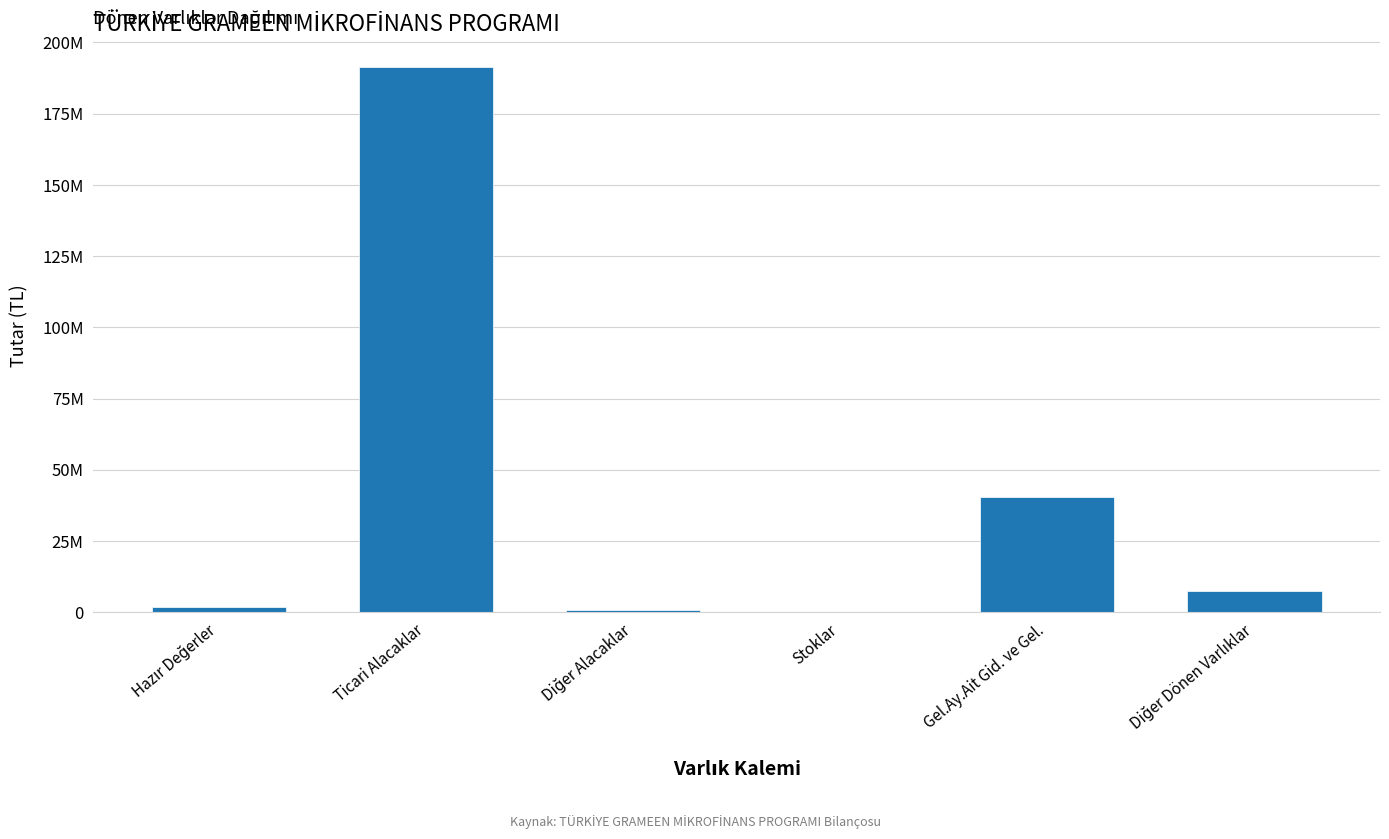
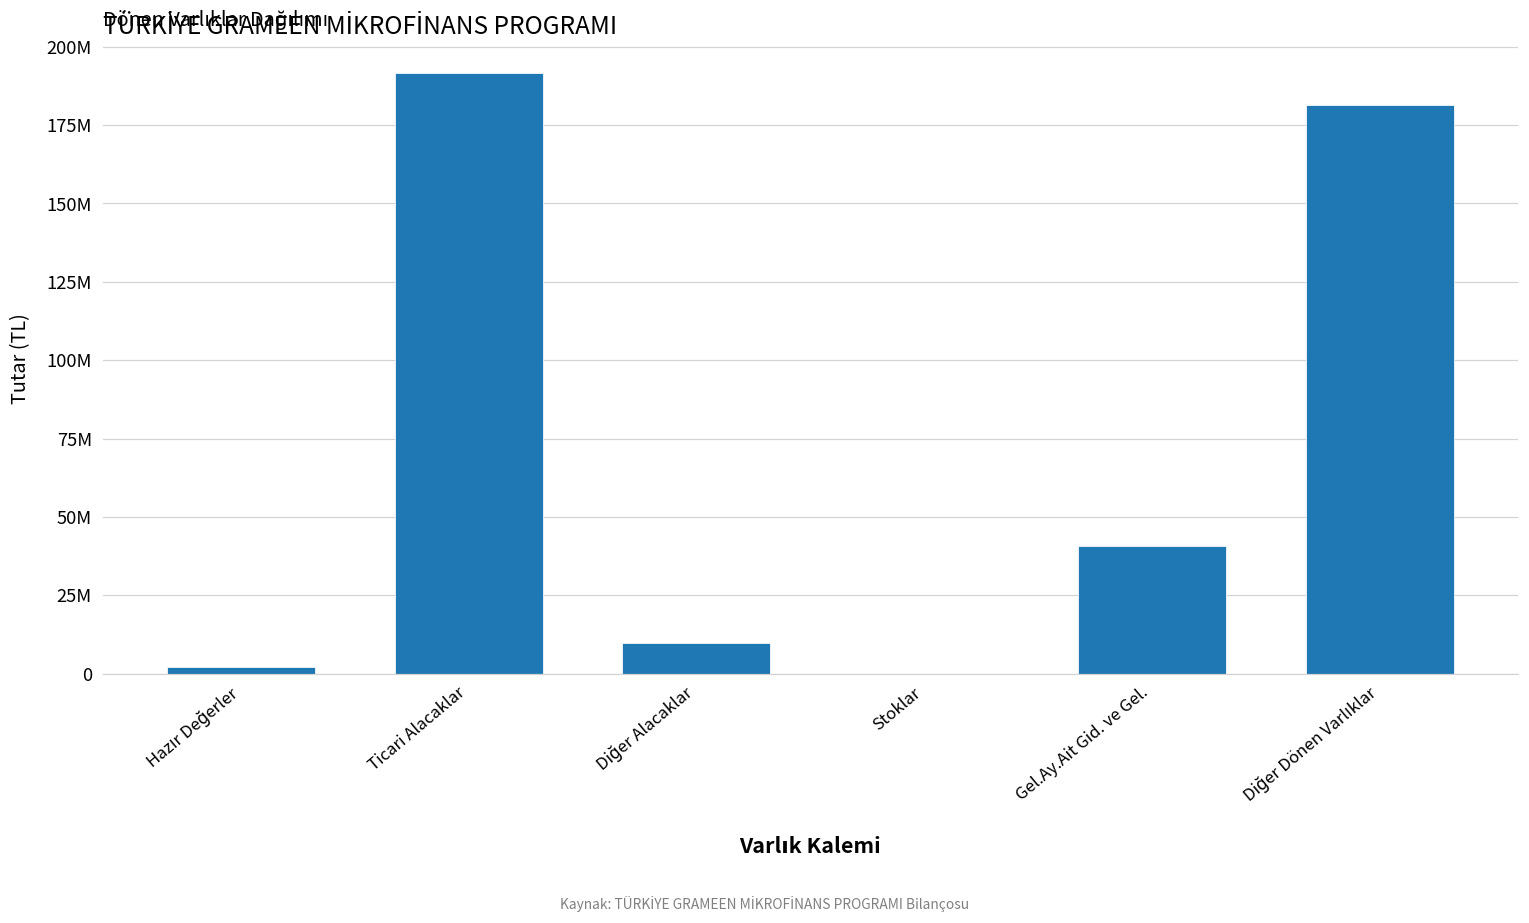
  {
    "Hazır Değerler": 2000000,
    "Ticari Alacaklar": 192000000,
-   "Diğer Alacaklar": 1000000,
+   "Diğer Alacaklar": 10000000,
    "Gel.Ay.Ait Gid. ve Gel.": 41000000,
-   "Diğer Dönen Varlıklar": 7000000
+   "Diğer Dönen Varlıklar": 181000000
  }
